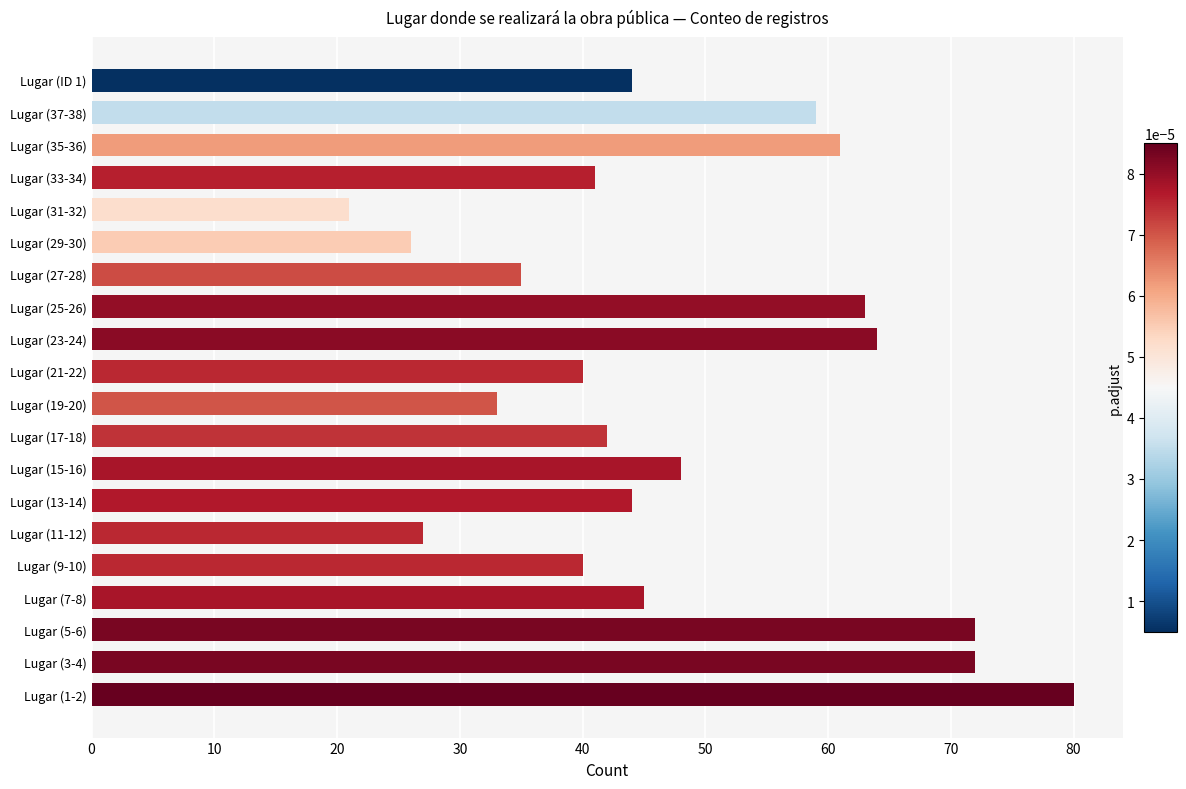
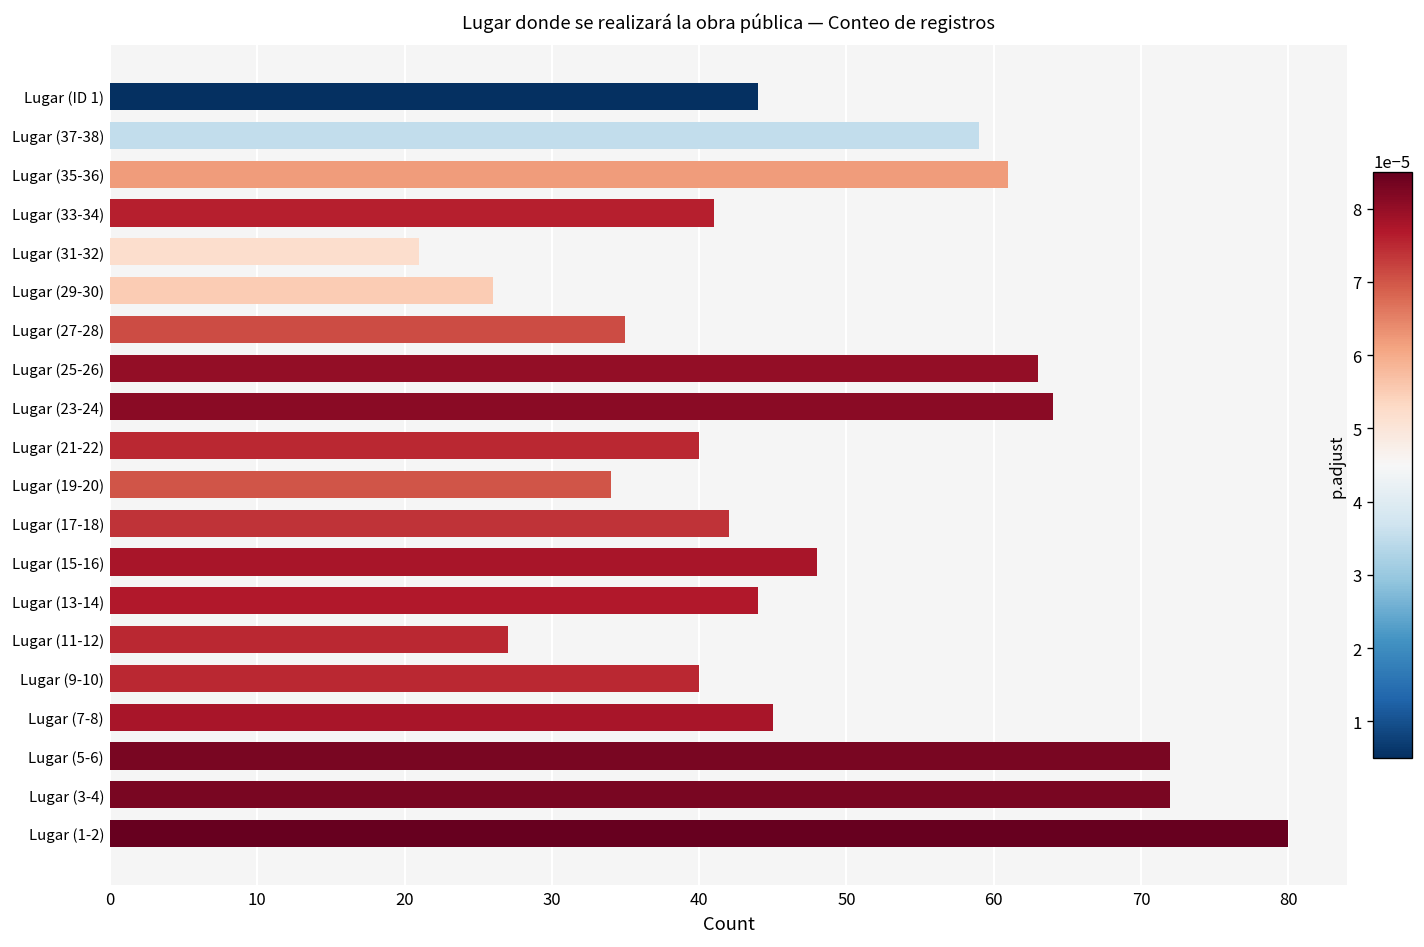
  {
    "Lugar (ID 1)": 44,
    "Lugar (37-38)": 59,
    "Lugar (35-36)": 61,
    "Lugar (33-34)": 41,
    "Lugar (31-32)": 21,
    "Lugar (29-30)": 26,
    "Lugar (27-28)": 35,
    "Lugar (25-26)": 63,
    "Lugar (23-24)": 64,
    "Lugar (21-22)": 40,
-   "Lugar (19-20)": 33,
+   "Lugar (19-20)": 34,
    "Lugar (17-18)": 42,
    "Lugar (15-16)": 48,
    "Lugar (13-14)": 44,
    "Lugar (11-12)": 27,
    "Lugar (9-10)": 40,
    "Lugar (7-8)": 45,
    "Lugar (5-6)": 72,
    "Lugar (3-4)": 72,
    "Lugar (1-2)": 80
  }
